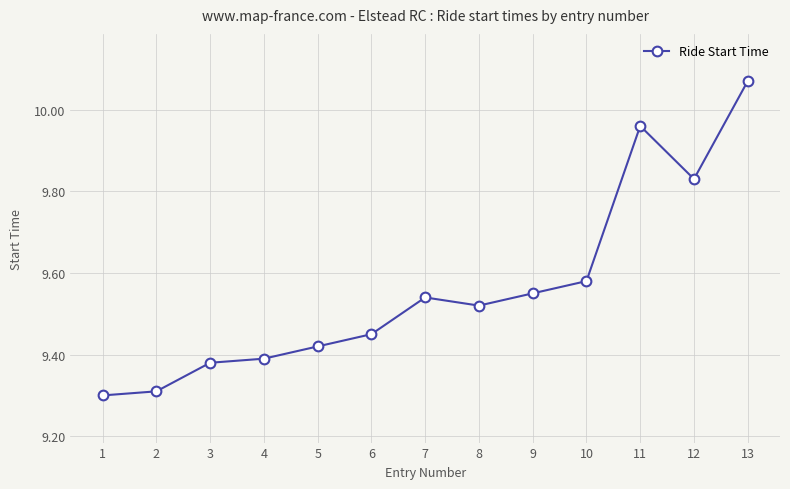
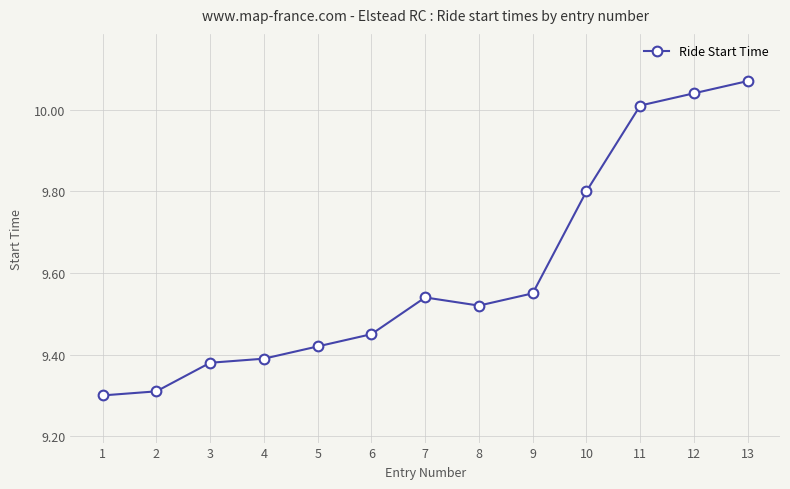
  {
    "1": 9.30,
    "2": 9.31,
    "3": 9.38,
    "4": 9.39,
    "5": 9.42,
    "6": 9.45,
    "7": 9.54,
    "8": 9.52,
    "9": 9.55,
-   "10": 9.58,
-   "11": 9.96,
-   "12": 9.83,
+   "10": 9.80,
+   "11": 10.01,
+   "12": 10.04,
    "13": 10.07
  }
